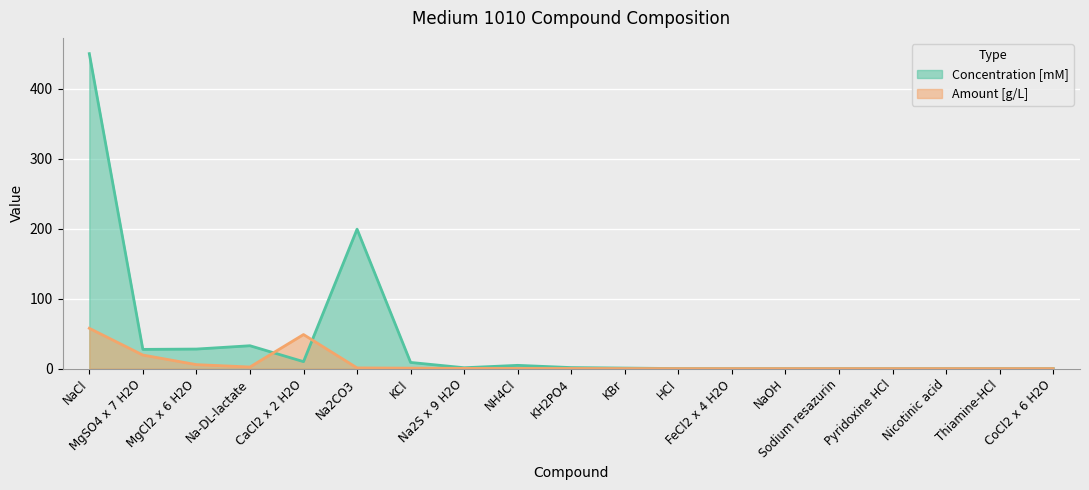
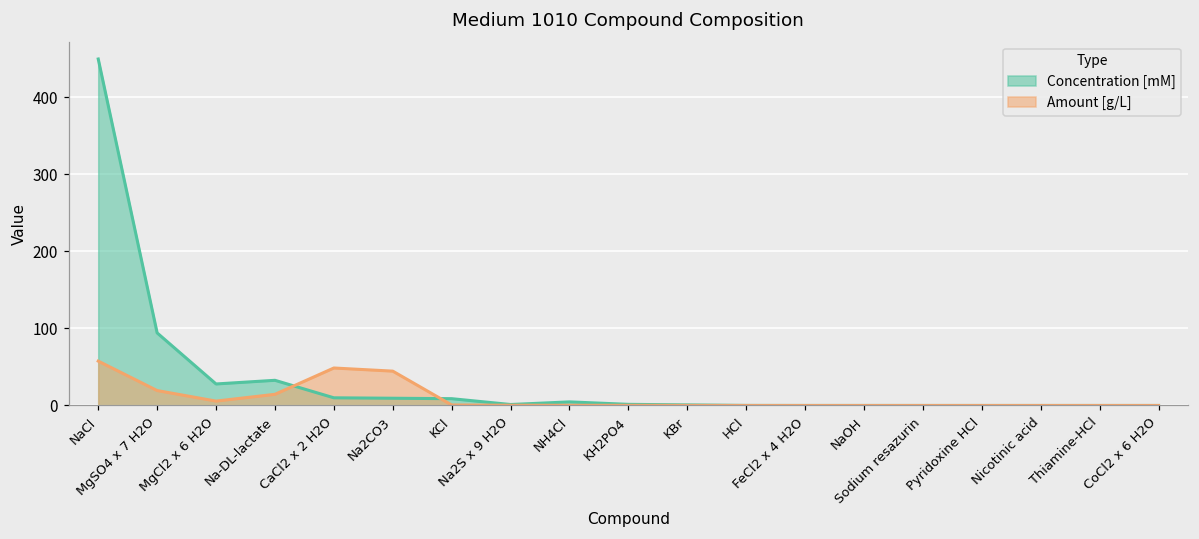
  {
    "Concentration [mM]": {
      "NaCl": 450,
-     "MgSO4 x 7 H2O": 30,
+     "MgSO4 x 7 H2O": 90,
      "MgCl2 x 6 H2O": 30,
      "Na-DL-lactate": 30,
      "CaCl2 x 2 H2O": 10,
-     "Na2CO3": 200,
+     "Na2CO3": 10,
      "KCl": 10,
      "NH4Cl": 0
    },
    "Amount [g/L]": {
      "NaCl": 60,
      "MgSO4 x 7 H2O": 20,
      "MgCl2 x 6 H2O": 10,
-     "Na-DL-lactate": 0,
+     "Na-DL-lactate": 10,
      "CaCl2 x 2 H2O": 50,
-     "Na2CO3": 0,
+     "Na2CO3": 40,
      "KCl": 0,
      "NH4Cl": 0
    }
  }
